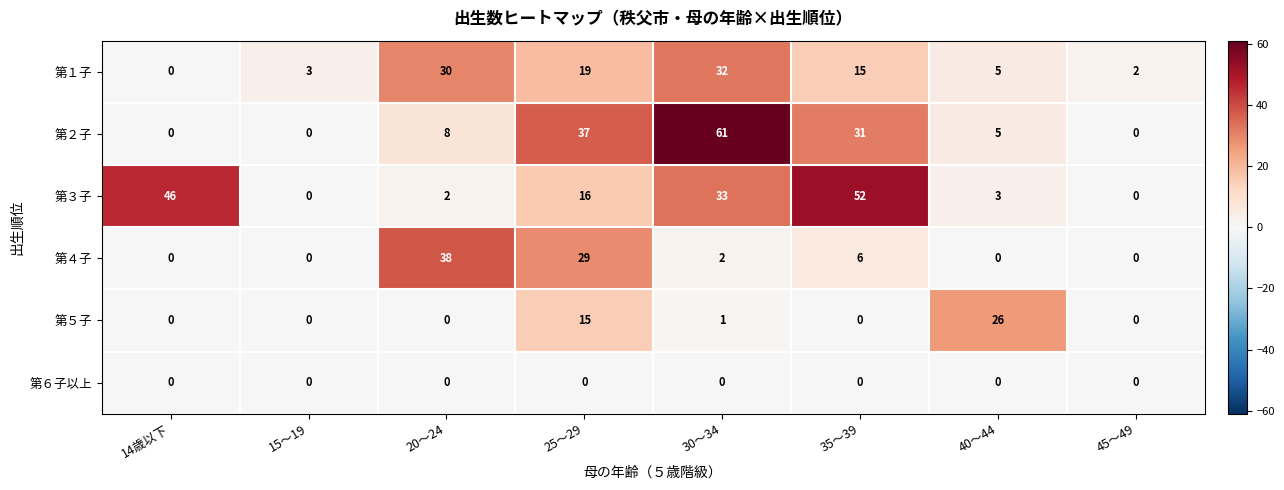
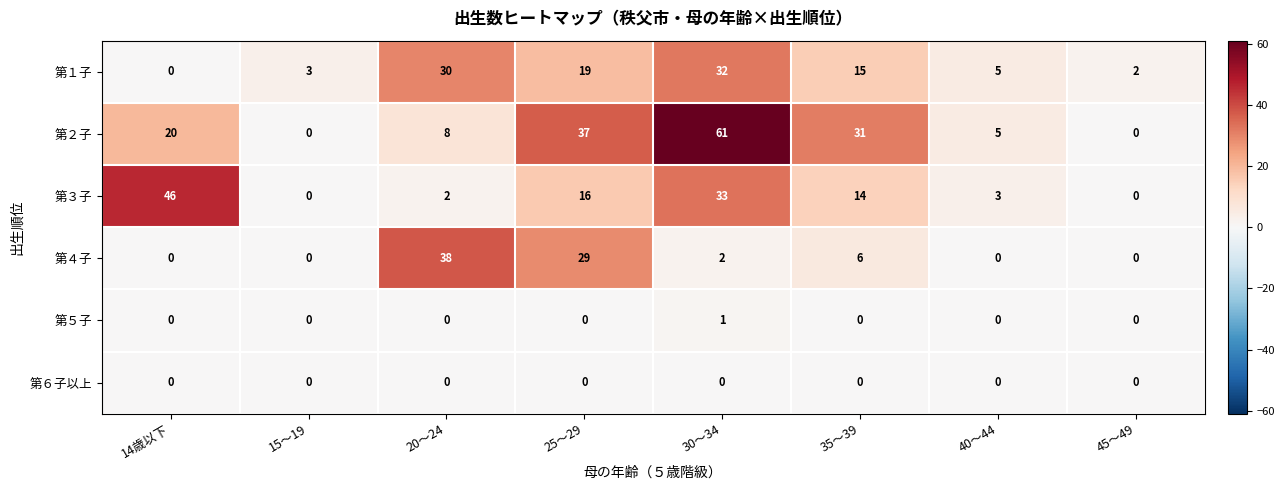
  {
    "第１子": {
      "14歳以下": 0,
      "15～19": 3,
      "20～24": 30,
      "25～29": 19,
      "30～34": 32,
      "35～39": 15,
      "40～44": 5,
      "45～49": 2
    },
    "第２子": {
-     "14歳以下": 0,
+     "14歳以下": 20,
      "15～19": 0,
      "20～24": 8,
      "25～29": 37,
      "30～34": 61,
      "35～39": 31,
      "40～44": 5,
      "45～49": 0
    },
    "第３子": {
      "14歳以下": 46,
      "15～19": 0,
      "20～24": 2,
      "25～29": 16,
      "30～34": 33,
-     "35～39": 52,
+     "35～39": 14,
      "40～44": 3,
      "45～49": 0
    },
    "第４子": {
      "14歳以下": 0,
      "15～19": 0,
      "20～24": 38,
      "25～29": 29,
      "30～34": 2,
      "35～39": 6,
      "40～44": 0,
      "45～49": 0
    },
    "第５子": {
      "14歳以下": 0,
      "15～19": 0,
      "20～24": 0,
-     "25～29": 15,
+     "25～29": 0,
      "30～34": 1,
      "35～39": 0,
-     "40～44": 26,
+     "40～44": 0,
      "45～49": 0
    },
    "第６子以上": {
      "14歳以下": 0,
      "15～19": 0,
      "20～24": 0,
      "25～29": 0,
      "30～34": 0,
      "35～39": 0,
      "40～44": 0,
      "45～49": 0
    }
  }
